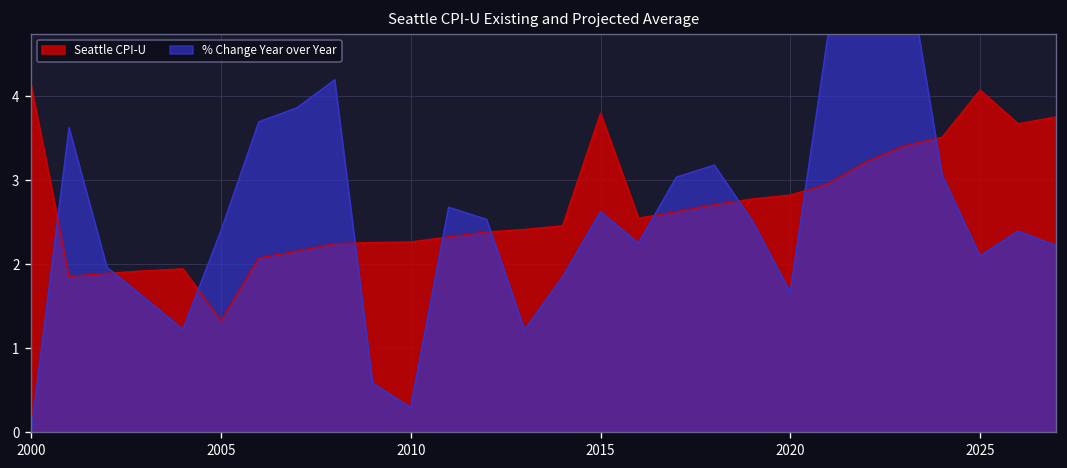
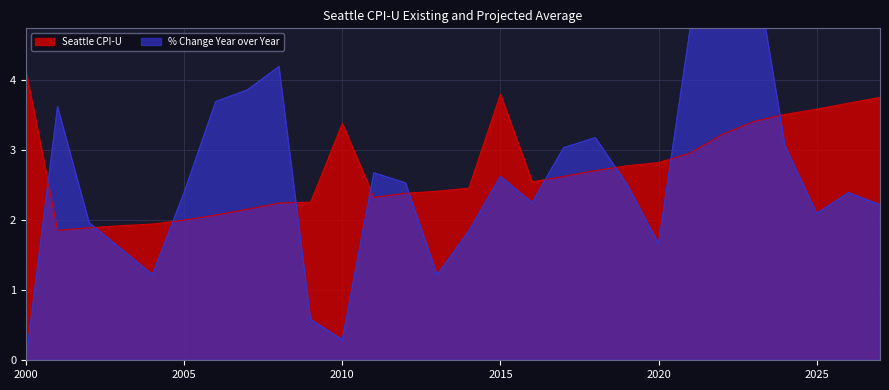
  {
    "Seattle CPI-U": {
      "2000": 4.1,
-     "2005": 1.3,
-     "2010": 2.3,
+     "2005": 2.0,
+     "2010": 3.4,
      "2015": 3.8,
      "2020": 2.8,
-     "2025": 4.1
+     "2025": 3.6
    },
    "% Change Year over Year": {
      "2000": 0.0,
      "2005": 2.4,
      "2010": 0.3,
      "2015": 2.6,
      "2020": 1.7,
      "2025": 2.1
    }
  }
